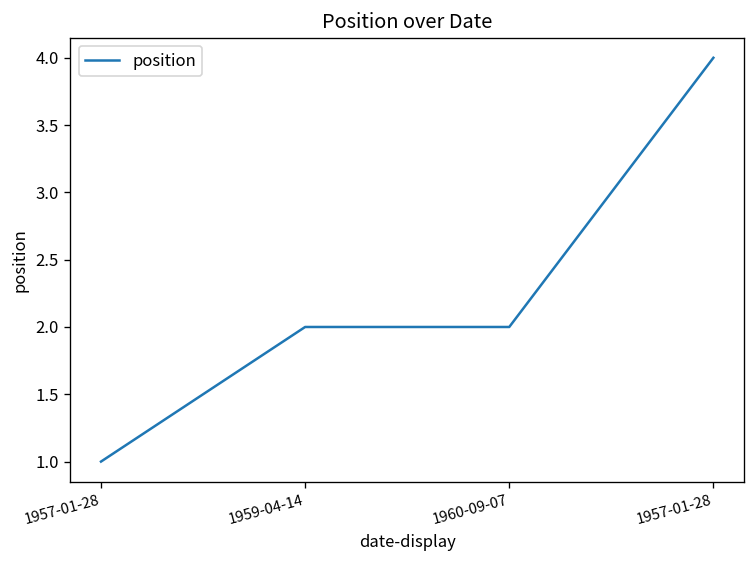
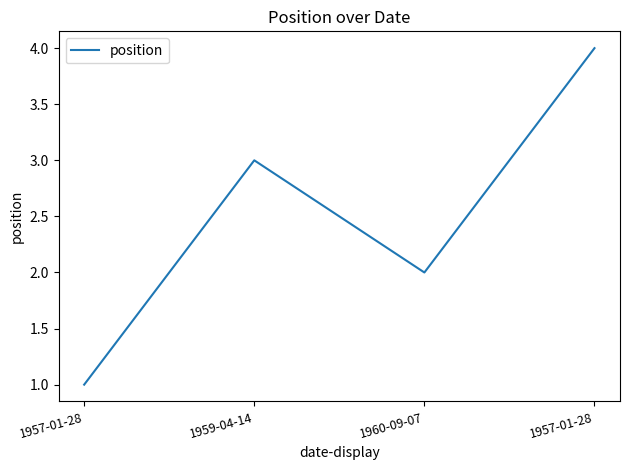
  {
-   "1959-04-14": 2,
+   "1959-04-14": 3,
    "1960-09-07": 2
  }
